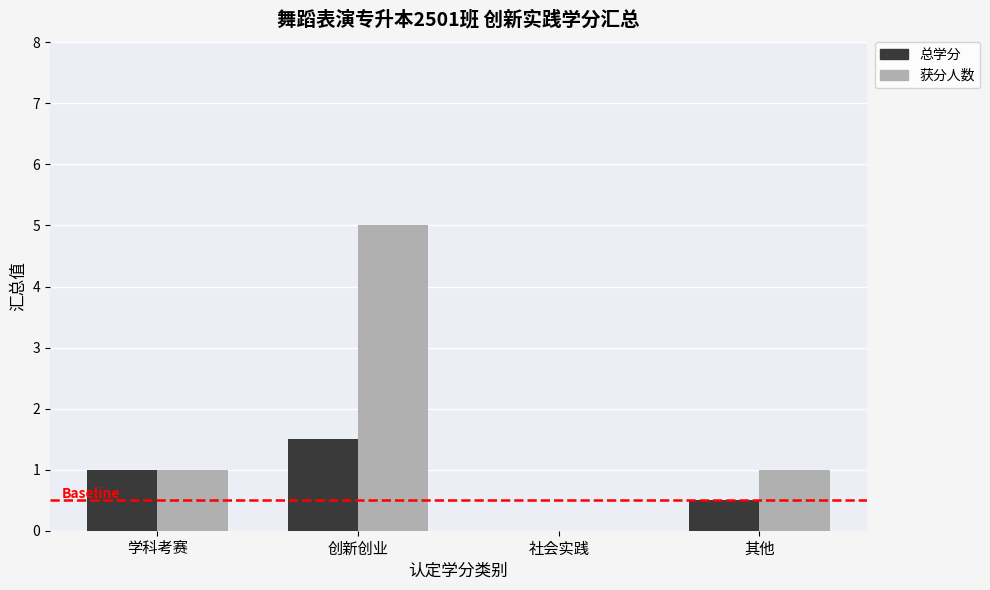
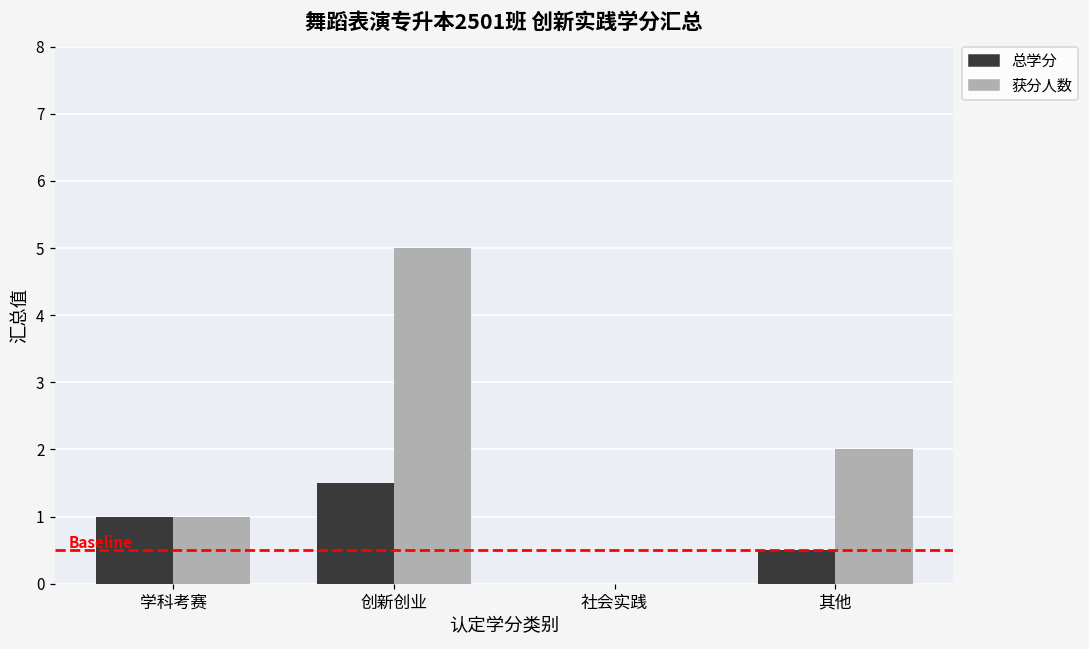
  {
    "总学分": {
      "学科考赛": 1,
      "创新创业": 1.5,
      "社会实践": 0,
      "其他": 0.5
    },
    "获分人数": {
      "学科考赛": 1,
      "创新创业": 5,
      "社会实践": 0,
-     "其他": 1
+     "其他": 2
    }
  }
